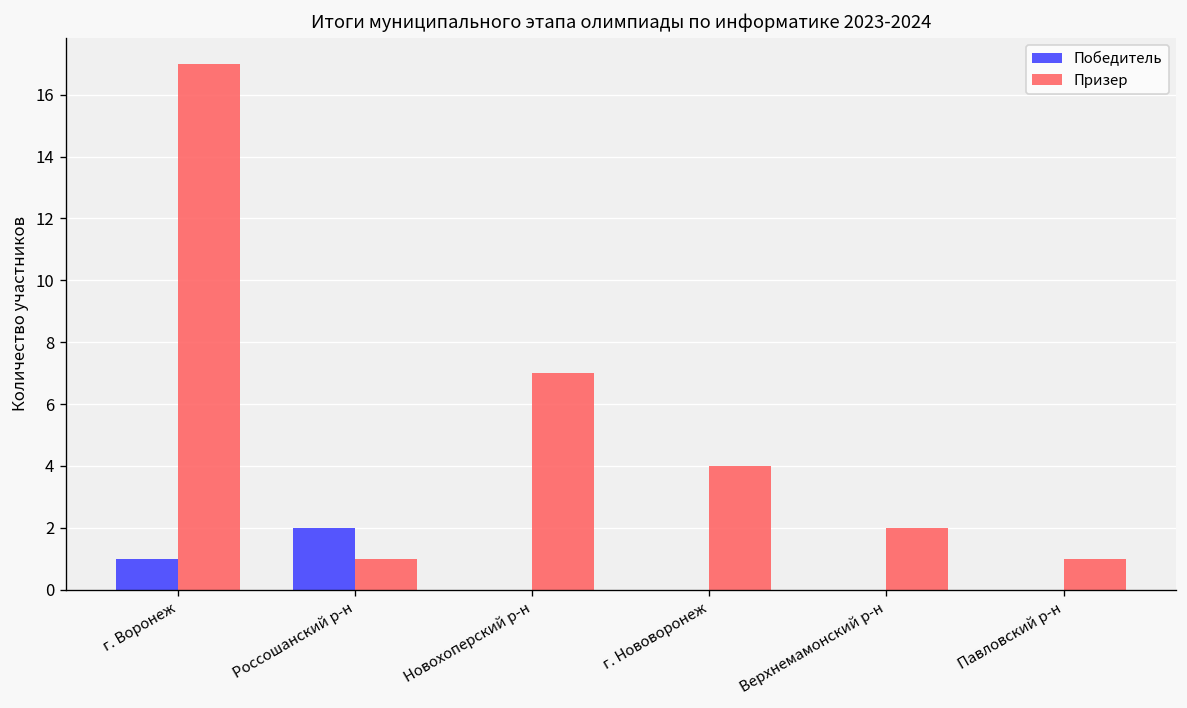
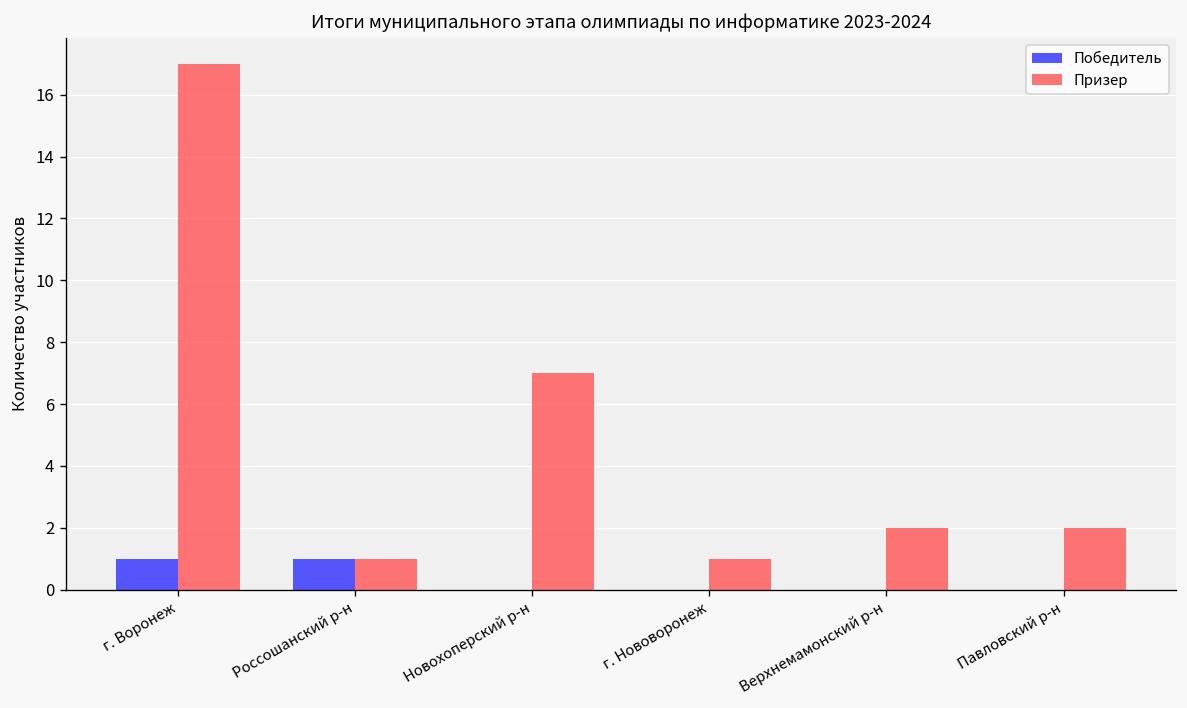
  {
    "Победитель": {
      "г. Воронеж": 1,
-     "Россошанский р-н": 2,
+     "Россошанский р-н": 1,
      "Новохоперский р-н": 0,
      "г. Нововоронеж": 0,
      "Верхнемамонский р-н": 0,
      "Павловский р-н": 0
    },
    "Призер": {
      "г. Воронеж": 17,
      "Россошанский р-н": 1,
      "Новохоперский р-н": 7,
-     "г. Нововоронеж": 4,
+     "г. Нововоронеж": 1,
      "Верхнемамонский р-н": 2,
-     "Павловский р-н": 1
+     "Павловский р-н": 2
    }
  }
